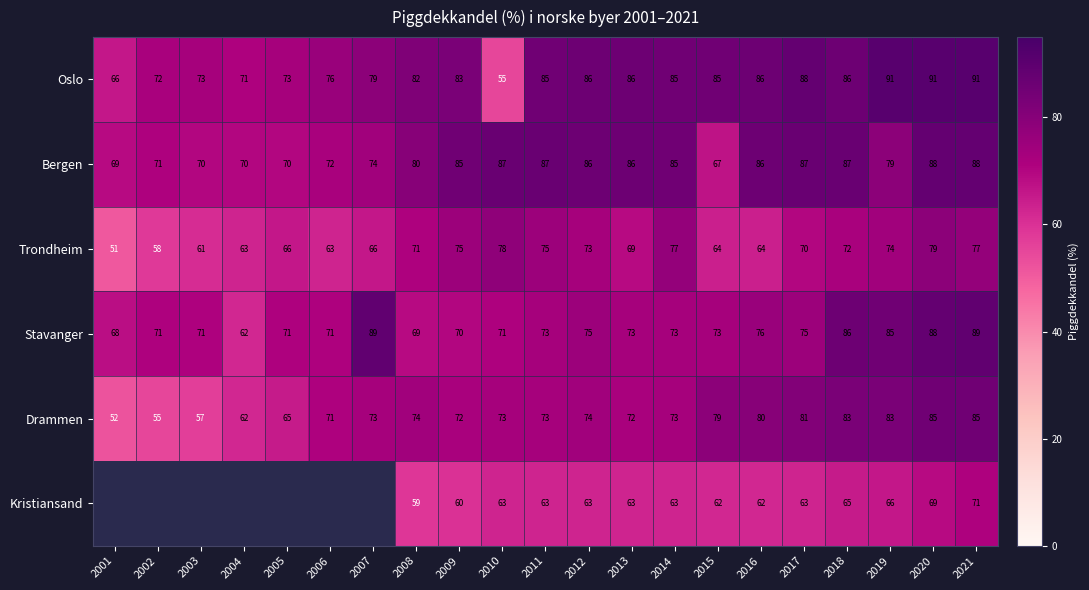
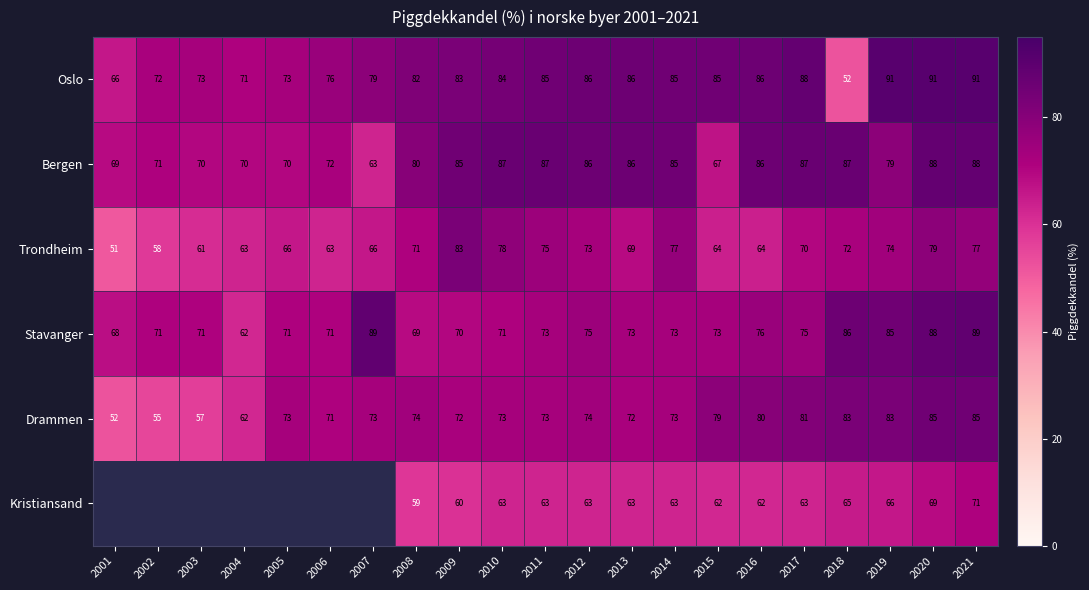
  {
    "Oslo": {
      "2001": 66,
      "2002": 72,
      "2003": 73,
      "2004": 71,
      "2005": 73,
      "2006": 76,
      "2007": 79,
      "2008": 82,
      "2009": 83,
-     "2010": 55,
+     "2010": 84,
      "2011": 85,
      "2012": 86,
      "2013": 86,
      "2014": 85,
      "2015": 85,
      "2016": 86,
      "2017": 88,
-     "2018": 86,
+     "2018": 52,
      "2019": 91,
      "2020": 91,
      "2021": 91
    },
    "Bergen": {
      "2001": 69,
      "2002": 71,
      "2003": 70,
      "2004": 70,
      "2005": 70,
      "2006": 72,
-     "2007": 74,
+     "2007": 63,
      "2008": 80,
      "2009": 85,
      "2010": 87,
      "2011": 87,
      "2012": 86,
      "2013": 86,
      "2014": 85,
      "2015": 67,
      "2016": 86,
      "2017": 87,
      "2018": 87,
      "2019": 79,
      "2020": 88,
      "2021": 88
    },
    "Trondheim": {
      "2001": 51,
      "2002": 58,
      "2003": 61,
      "2004": 63,
      "2005": 66,
      "2006": 63,
      "2007": 66,
      "2008": 71,
-     "2009": 75,
+     "2009": 83,
      "2010": 78,
      "2011": 75,
      "2012": 73,
      "2013": 69,
      "2014": 77,
      "2015": 64,
      "2016": 64,
      "2017": 70,
      "2018": 72,
      "2019": 74,
      "2020": 79,
      "2021": 77
    },
    "Stavanger": {
      "2001": 68,
      "2002": 71,
      "2003": 71,
      "2004": 62,
      "2005": 71,
      "2006": 71,
      "2007": 89,
      "2008": 69,
      "2009": 70,
      "2010": 71,
      "2011": 73,
      "2012": 75,
      "2013": 73,
      "2014": 73,
      "2015": 73,
      "2016": 76,
      "2017": 75,
      "2018": 86,
      "2019": 85,
      "2020": 88,
      "2021": 89
    },
    "Drammen": {
      "2001": 52,
      "2002": 55,
      "2003": 57,
      "2004": 62,
-     "2005": 65,
+     "2005": 73,
      "2006": 71,
      "2007": 73,
      "2008": 74,
      "2009": 72,
      "2010": 73,
      "2011": 73,
      "2012": 74,
      "2013": 72,
      "2014": 73,
      "2015": 79,
      "2016": 80,
      "2017": 81,
      "2018": 83,
      "2019": 83,
      "2020": 85,
      "2021": 85
    },
    "Kristiansand": {
      "2008": 59,
      "2009": 60,
      "2010": 63,
      "2011": 63,
      "2012": 63,
      "2013": 63,
      "2014": 63,
      "2015": 62,
      "2016": 62,
      "2017": 63,
      "2018": 65,
      "2019": 66,
      "2020": 69,
      "2021": 71
    }
  }
